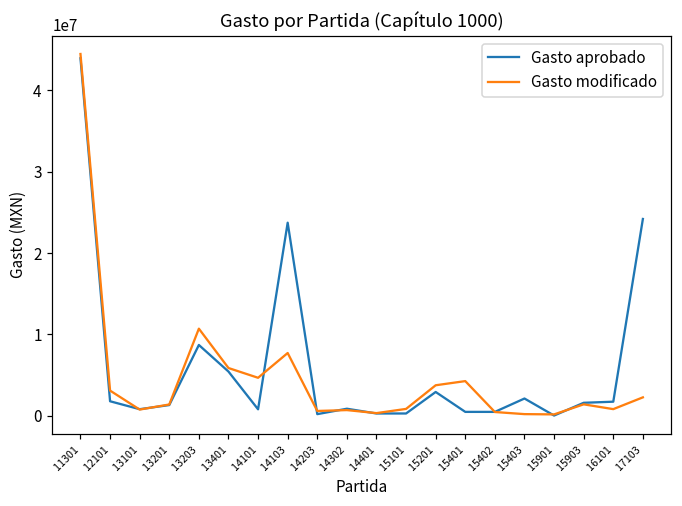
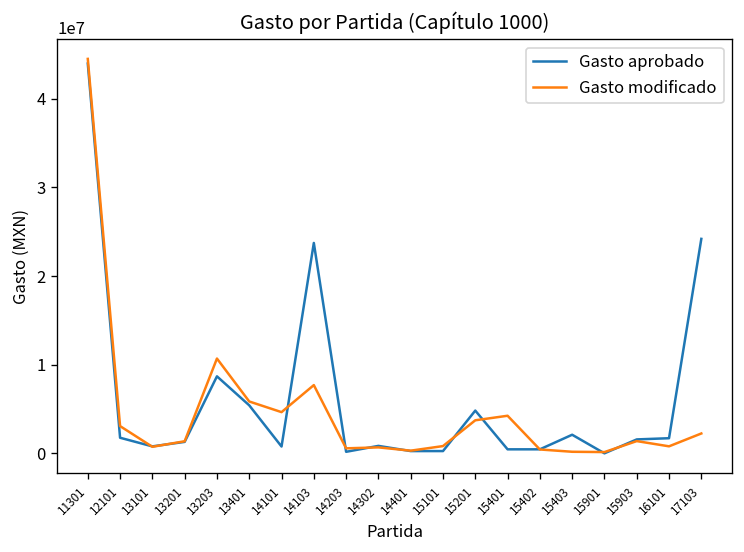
  {
    "Gasto aprobado": {
      "11301": 44000000,
      "12101": 2000000,
      "13203": 9000000,
      "13401": 5000000,
      "14101": 1000000,
      "14103": 24000000,
      "14203": 0,
      "15101": 0,
-     "15201": 3000000,
+     "15201": 5000000,
      "15401": 0,
      "15403": 2000000,
      "16101": 2000000,
      "17103": 24000000
    },
    "Gasto modificado": {
      "11301": 44000000,
      "12101": 3000000,
      "13203": 11000000,
      "13401": 6000000,
      "14101": 5000000,
      "14103": 8000000,
      "14203": 1000000,
      "15101": 1000000,
      "15201": 4000000,
      "15401": 4000000,
      "15403": 0,
      "16101": 1000000,
      "17103": 2000000
    }
  }
